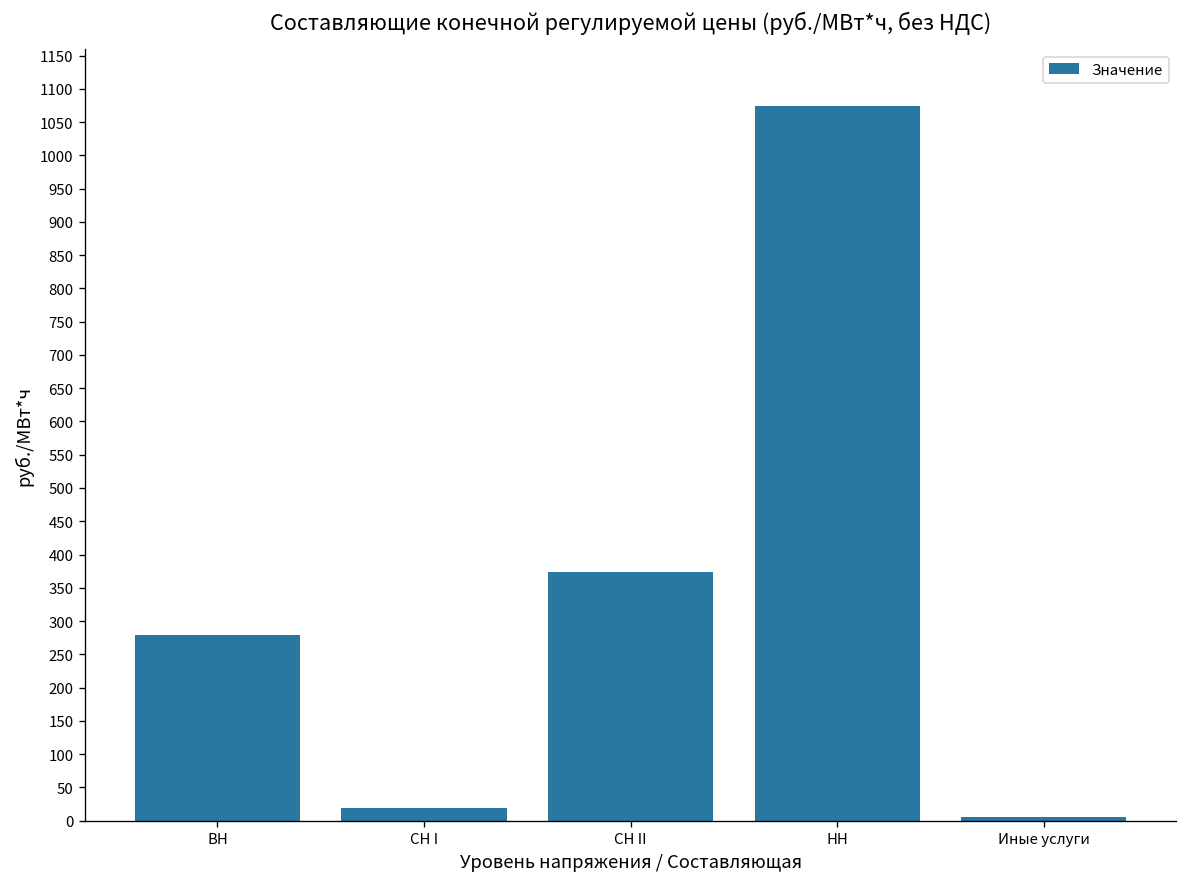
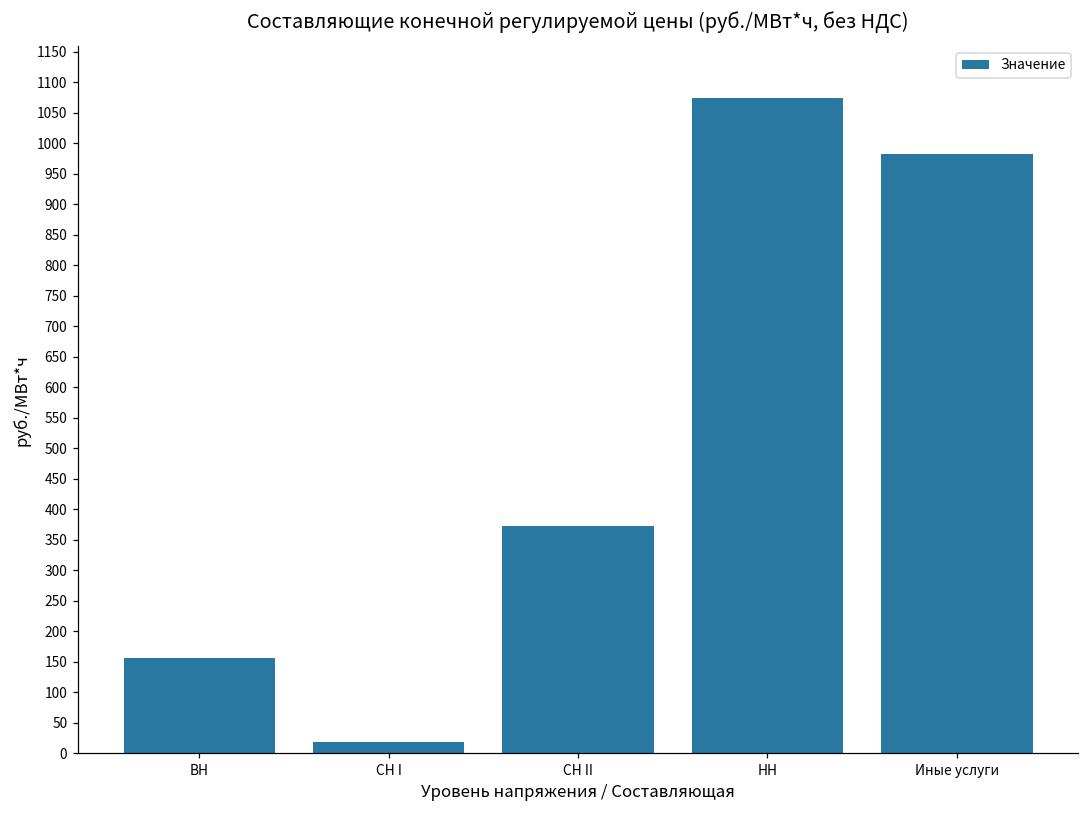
  {
-   "ВН": 280,
+   "ВН": 160,
    "СН I": 20,
    "СН II": 370,
    "НН": 1070,
-   "Иные услуги": 0
+   "Иные услуги": 980
  }
